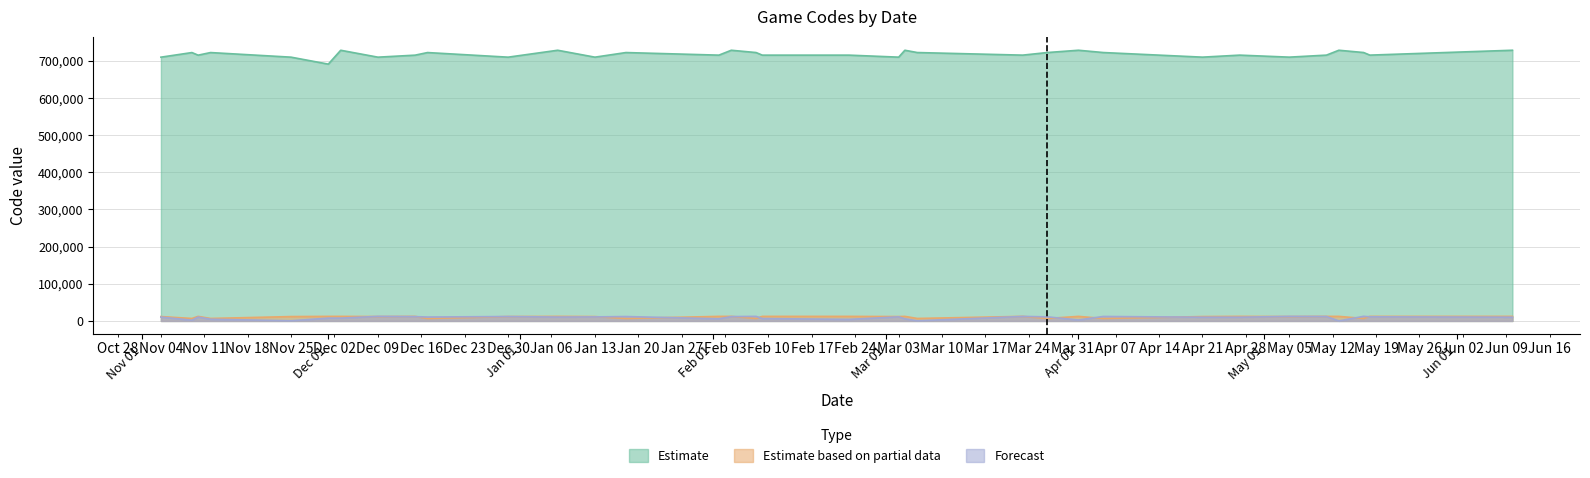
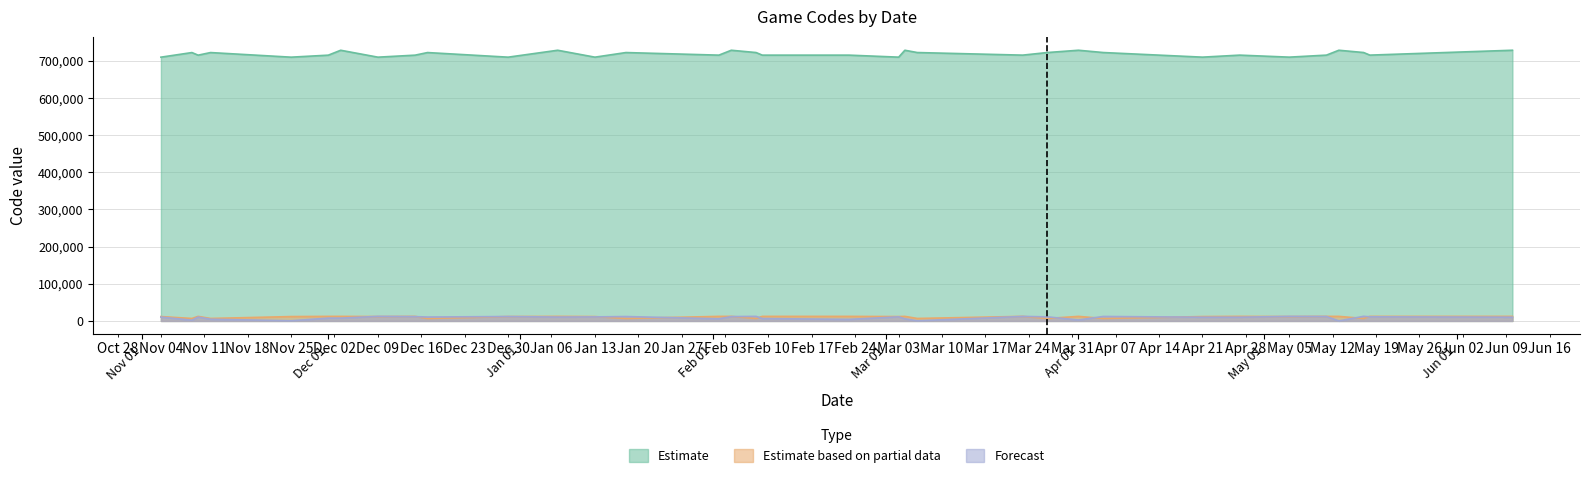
  {
    "Estimate": {
-     "Dec 01": "690,000",
+     "Dec 01": "720,000",
      "Apr 01": "730,000"
    },
    "Estimate based on partial data": {
      "Apr 01": "10,000"
    },
    "Forecast": {
      "Apr 01": "0"
    }
  }
